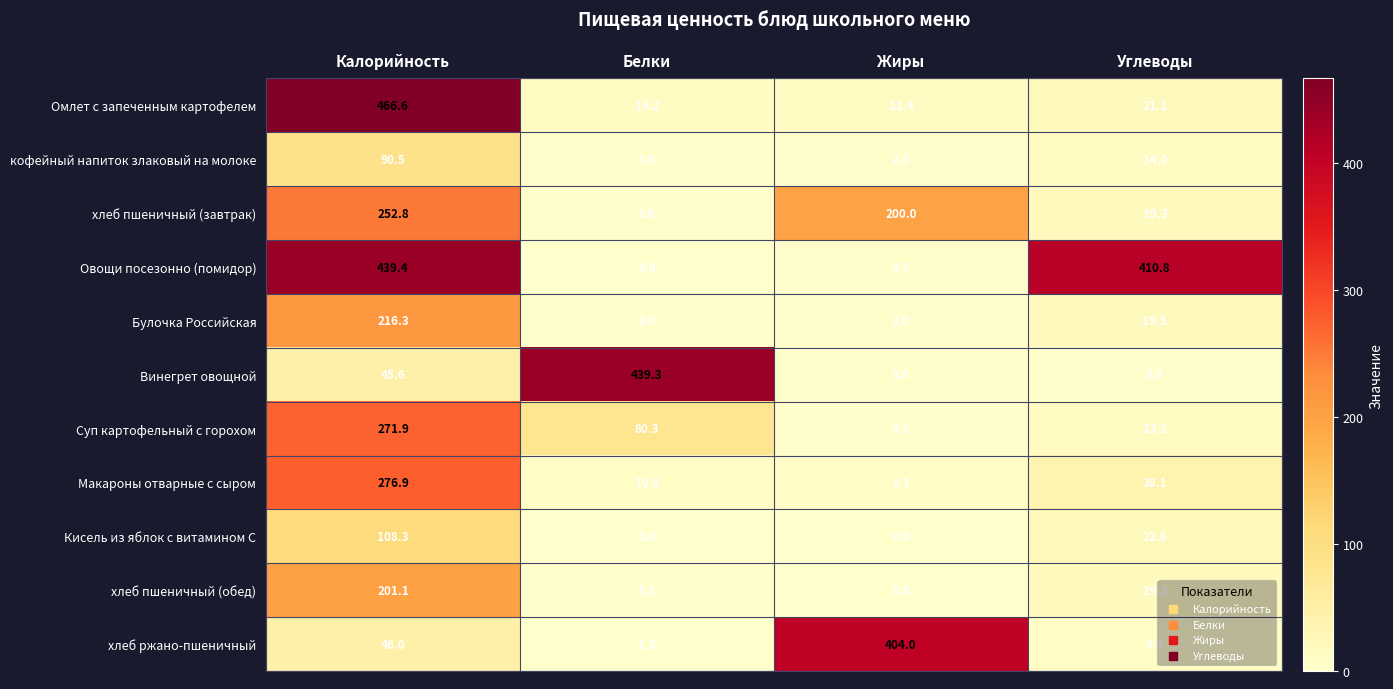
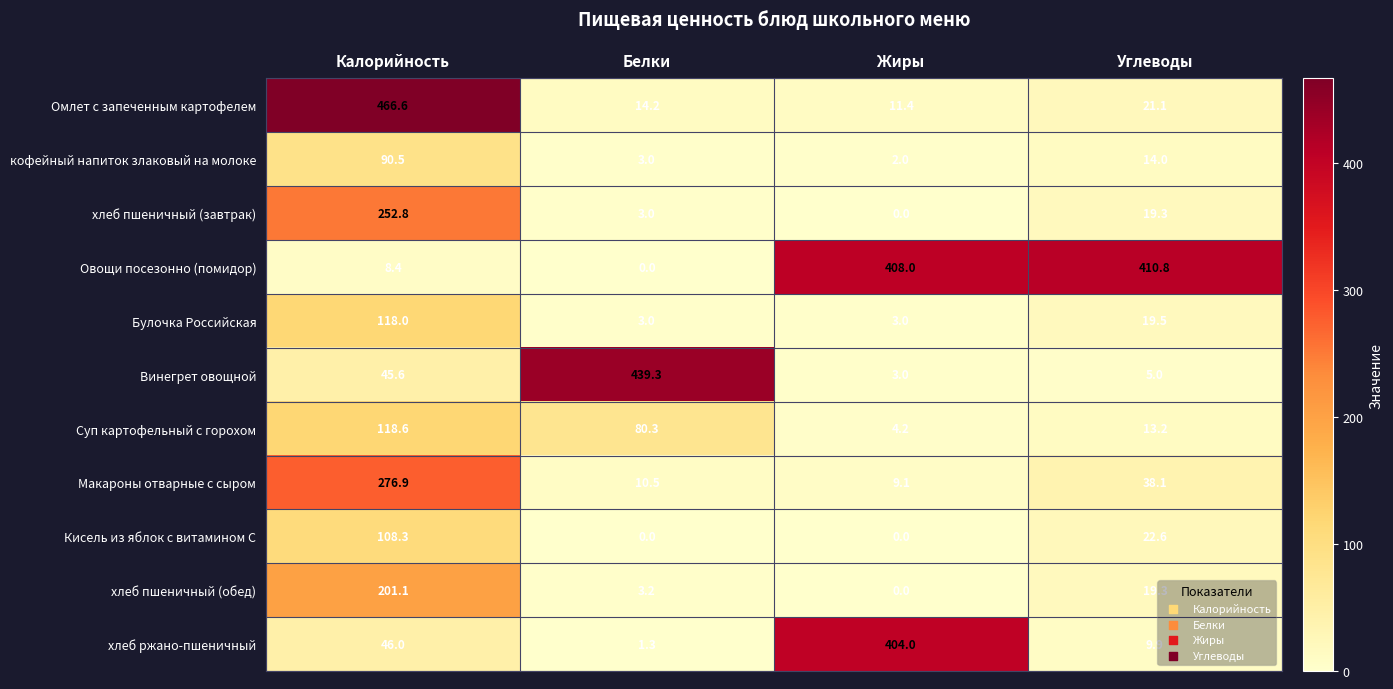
  {
    "Омлет с запеченным картофелем": {
      "Калорийность": 466.6,
      "Белки": 14.2,
      "Жиры": 11.4,
      "Углеводы": 21.1
    },
    "кофейный напиток злаковый на молоке": {
      "Калорийность": 90.5,
      "Белки": 3.0,
      "Жиры": 2.0,
      "Углеводы": 14.0
    },
    "хлеб пшеничный (завтрак)": {
      "Калорийность": 252.8,
      "Белки": 3.0,
-     "Жиры": 200.0,
+     "Жиры": 0.0,
      "Углеводы": 19.3
    },
    "Овощи посезонно (помидор)": {
-     "Калорийность": 439.4,
+     "Калорийность": 8.4,
      "Белки": 0.0,
-     "Жиры": 3.7,
+     "Жиры": 408.0,
      "Углеводы": 410.8
    },
    "Булочка Российская": {
-     "Калорийность": 216.3,
+     "Калорийность": 118.0,
      "Белки": 3.0,
      "Жиры": 3.0,
      "Углеводы": 19.5
    },
    "Винегрет овощной": {
      "Калорийность": 45.6,
      "Белки": 439.3,
      "Жиры": 3.0,
      "Углеводы": 5.0
    },
    "Суп картофельный с горохом": {
-     "Калорийность": 271.9,
+     "Калорийность": 118.6,
      "Белки": 80.3,
      "Жиры": 4.2,
      "Углеводы": 13.2
    },
    "Макароны отварные с сыром": {
      "Калорийность": 276.9,
      "Белки": 10.5,
      "Жиры": 9.1,
      "Углеводы": 38.1
    },
    "Кисель из яблок с витамином С": {
      "Калорийность": 108.3,
      "Белки": 0.0,
      "Жиры": 0.0,
      "Углеводы": 22.6
    },
    "хлеб пшеничный (обед)": {
      "Калорийность": 201.1,
      "Белки": 3.2,
      "Жиры": 0.0
    },
    "хлеб ржано-пшеничный": {
      "Калорийность": 46.0,
      "Белки": 1.3,
      "Жиры": 404.0
    }
  }
